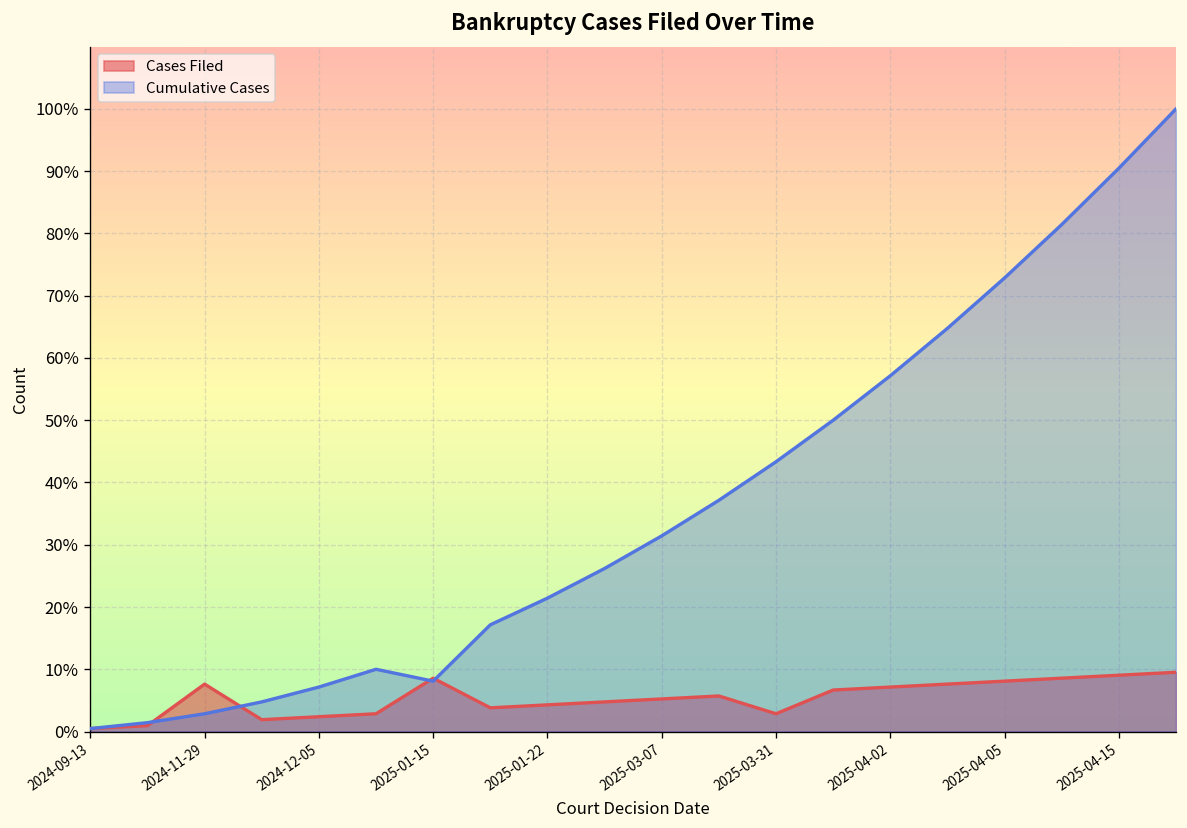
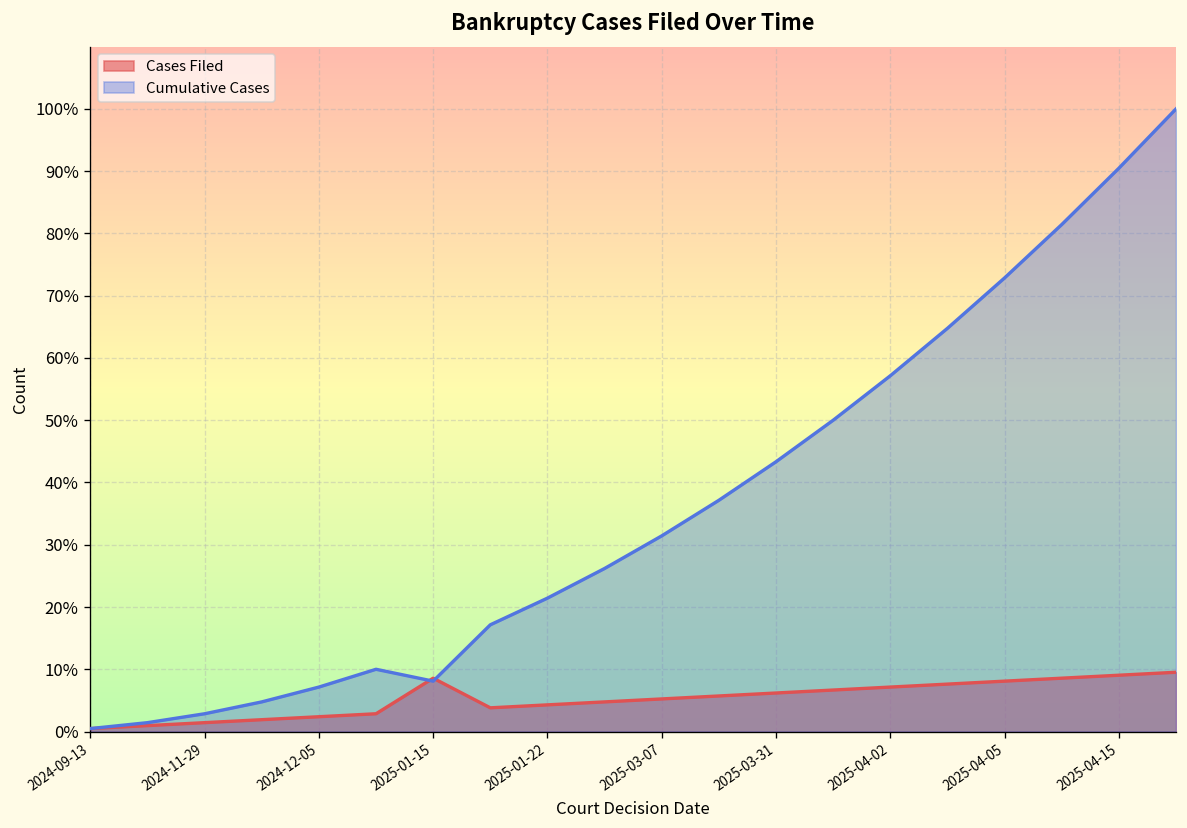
  {
    "Cases Filed": {
-     "2024-11-29": "8%",
+     "2024-11-29": "1%",
      "2024-12-05": "2%",
      "2025-03-07": "5%",
-     "2025-03-31": "3%",
+     "2025-03-31": "6%",
      "2025-04-05": "8%",
      "2025-04-15": "9%"
    },
    "Cumulative Cases": {
      "2024-11-29": "3%",
      "2024-12-05": "7%",
      "2025-03-07": "31%",
      "2025-03-31": "43%",
      "2025-04-05": "73%",
      "2025-04-15": "90%"
    }
  }
